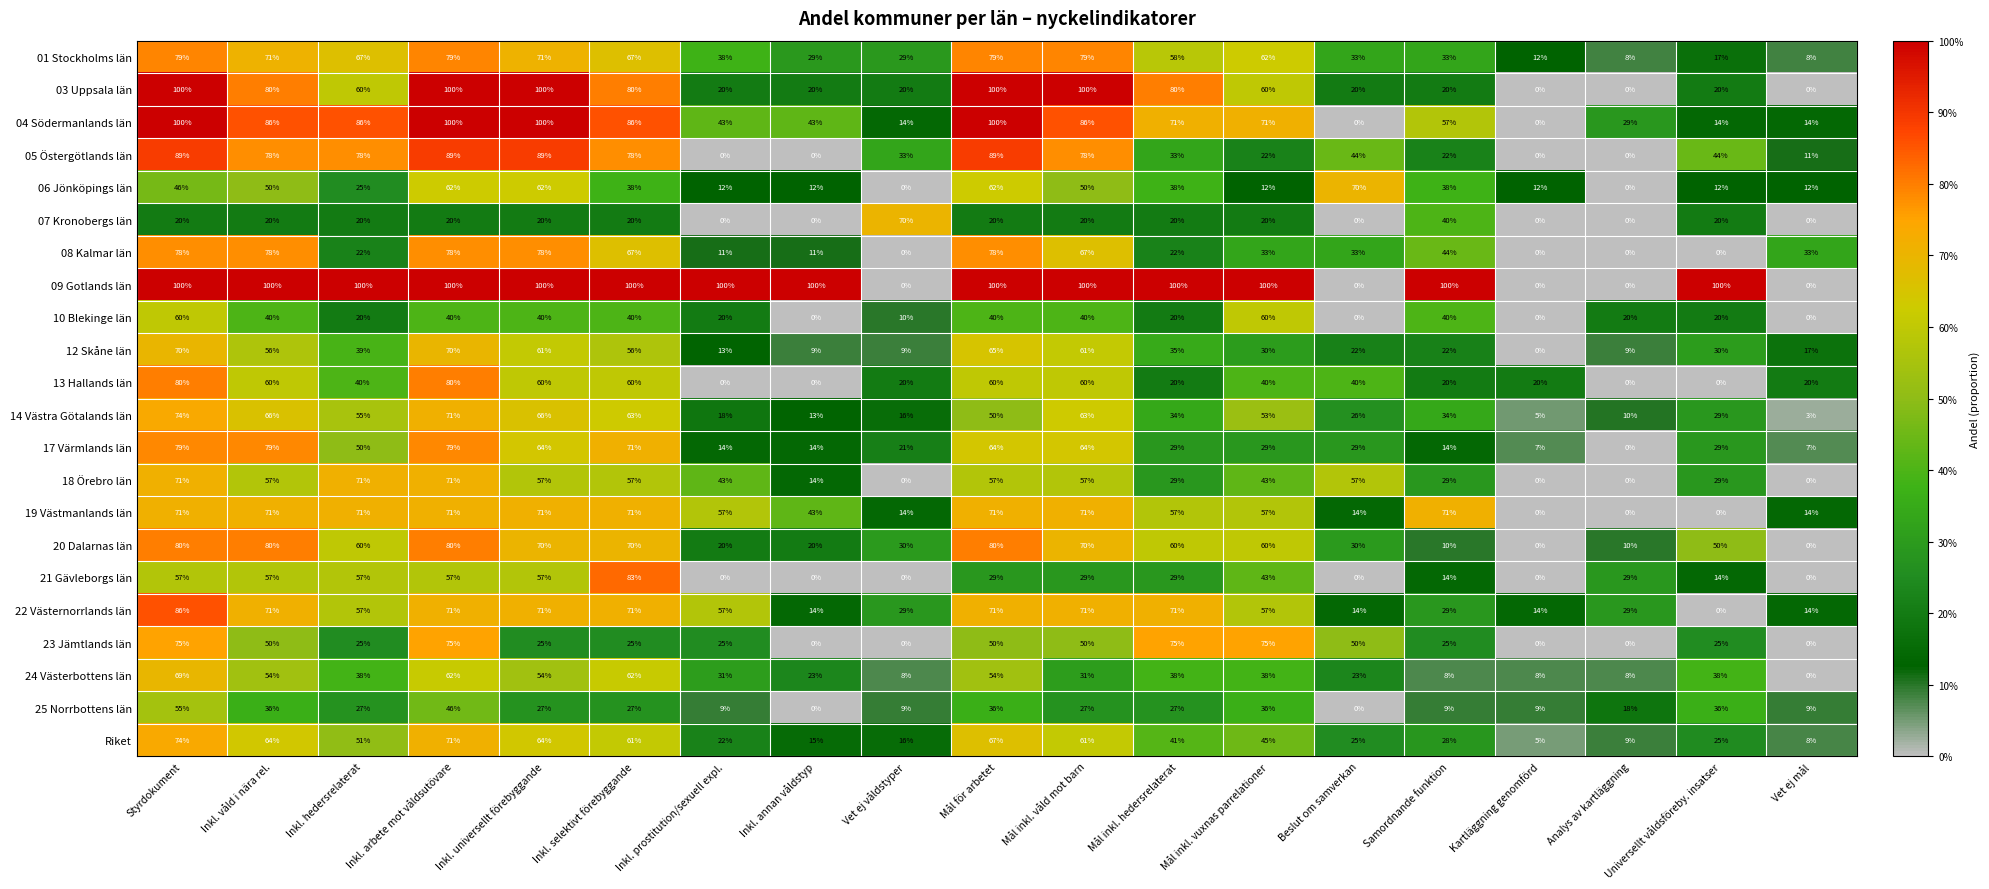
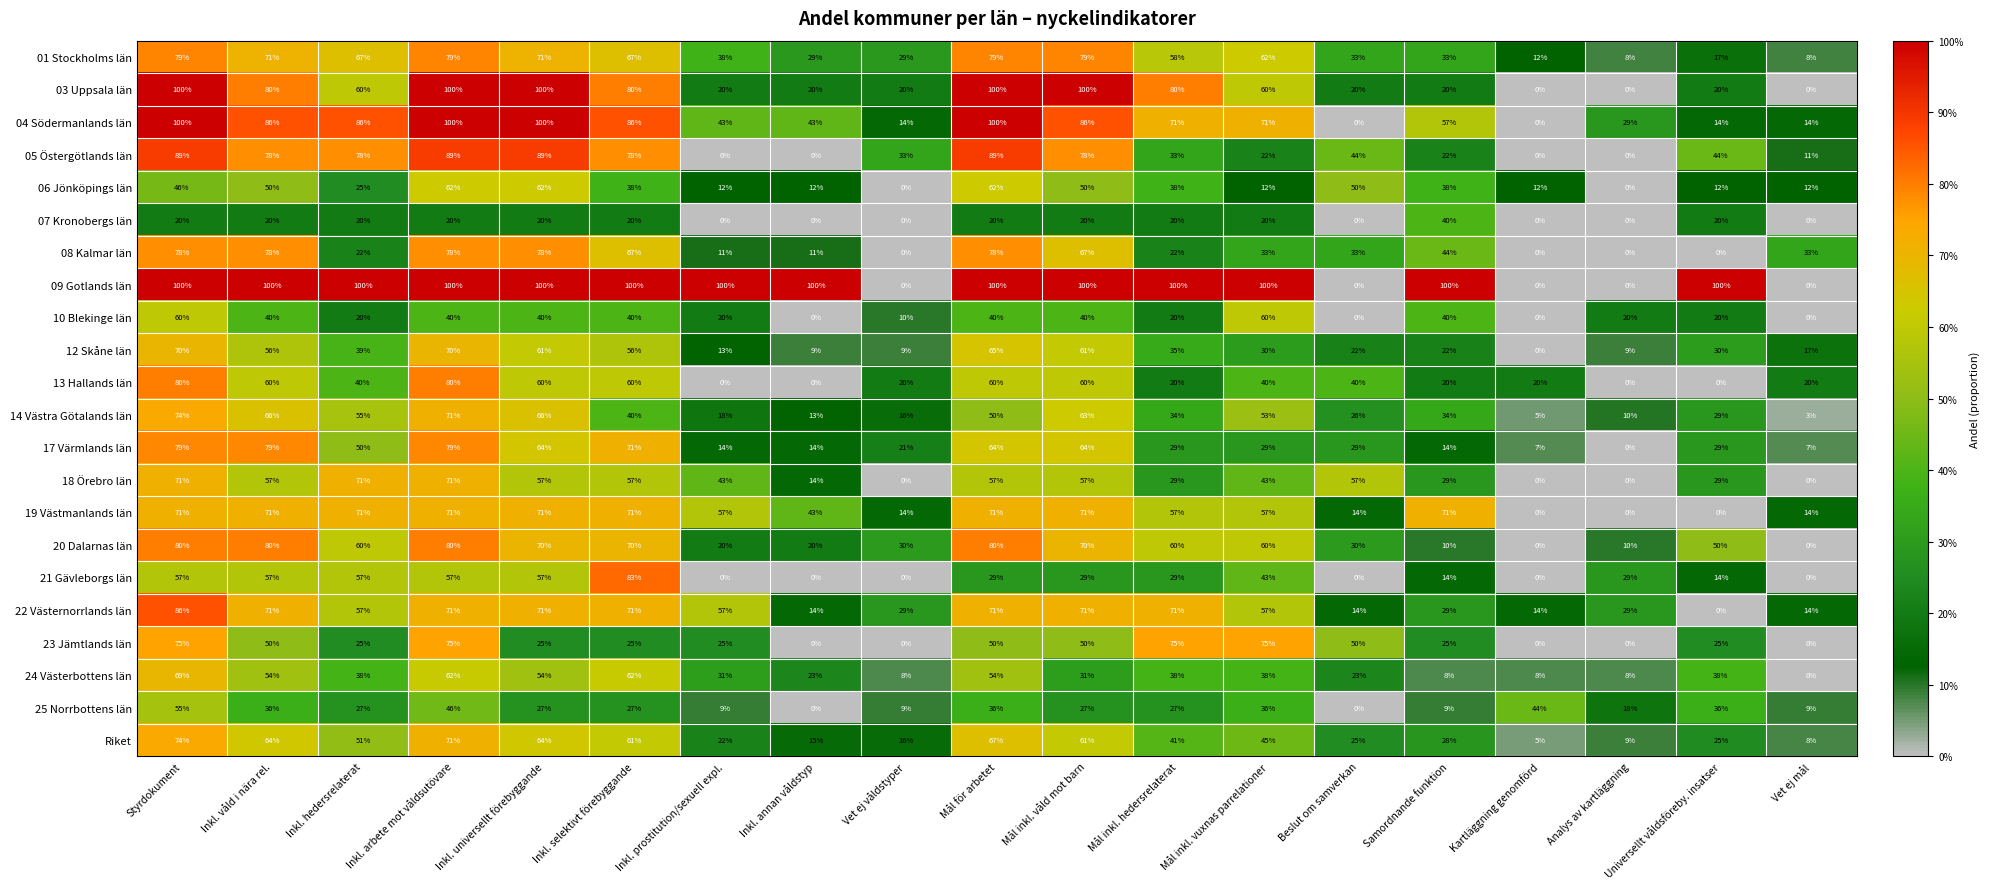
  {
    "06 Jönköpings län": {
      "Styrdokument": "46%",
      "Inkl. våld i nära rel.": "50%",
      "Inkl. hedersrelaterat": "25%",
      "Inkl. arbete mot våldsutövare": "62%",
      "Inkl. universellt förebyggande": "62%",
      "Inkl. selektivt förebyggande": "38%",
      "Inkl. prostitution/sexuell expl.": "12%",
      "Inkl. annan våldstyp": "12%",
      "Vet ej våldstyper": "0%",
      "Mål för arbetet": "62%",
      "Mål inkl. våld mot barn": "50%",
      "Mål inkl. hedersrelaterat": "38%",
      "Mål inkl. vuxnas parrelationer": "12%",
-     "Beslut om samverkan": "70%",
+     "Beslut om samverkan": "50%",
      "Samordnande funktion": "38%",
      "Kartläggning genomförd": "12%",
      "Analys av kartläggning": "0%",
      "Universellt våldsföreby. insatser": "12%",
      "Vet ej mål": "12%"
    },
    "07 Kronobergs län": {
      "Styrdokument": "20%",
      "Inkl. våld i nära rel.": "20%",
      "Inkl. hedersrelaterat": "20%",
      "Inkl. arbete mot våldsutövare": "20%",
      "Inkl. universellt förebyggande": "20%",
      "Inkl. selektivt förebyggande": "20%",
      "Inkl. prostitution/sexuell expl.": "0%",
      "Inkl. annan våldstyp": "0%",
-     "Vet ej våldstyper": "70%",
+     "Vet ej våldstyper": "0%",
      "Mål för arbetet": "20%",
      "Mål inkl. våld mot barn": "20%",
      "Mål inkl. hedersrelaterat": "20%",
      "Mål inkl. vuxnas parrelationer": "20%",
      "Beslut om samverkan": "0%",
      "Samordnande funktion": "40%",
      "Kartläggning genomförd": "0%",
      "Analys av kartläggning": "0%",
      "Universellt våldsföreby. insatser": "20%",
      "Vet ej mål": "0%"
    },
    "14 Västra Götalands län": {
      "Styrdokument": "74%",
      "Inkl. våld i nära rel.": "66%",
      "Inkl. hedersrelaterat": "55%",
      "Inkl. arbete mot våldsutövare": "71%",
      "Inkl. universellt förebyggande": "66%",
-     "Inkl. selektivt förebyggande": "63%",
+     "Inkl. selektivt förebyggande": "40%",
      "Inkl. prostitution/sexuell expl.": "18%",
      "Inkl. annan våldstyp": "13%",
      "Vet ej våldstyper": "16%",
      "Mål för arbetet": "50%",
      "Mål inkl. våld mot barn": "63%",
      "Mål inkl. hedersrelaterat": "34%",
      "Mål inkl. vuxnas parrelationer": "53%",
      "Beslut om samverkan": "26%",
      "Samordnande funktion": "34%",
      "Kartläggning genomförd": "5%",
      "Analys av kartläggning": "10%",
      "Universellt våldsföreby. insatser": "29%",
      "Vet ej mål": "3%"
    },
    "25 Norrbottens län": {
      "Styrdokument": "55%",
      "Inkl. våld i nära rel.": "36%",
      "Inkl. hedersrelaterat": "27%",
      "Inkl. arbete mot våldsutövare": "46%",
      "Inkl. universellt förebyggande": "27%",
      "Inkl. selektivt förebyggande": "27%",
      "Inkl. prostitution/sexuell expl.": "9%",
      "Inkl. annan våldstyp": "0%",
      "Vet ej våldstyper": "9%",
      "Mål för arbetet": "36%",
      "Mål inkl. våld mot barn": "27%",
      "Mål inkl. hedersrelaterat": "27%",
      "Mål inkl. vuxnas parrelationer": "36%",
      "Beslut om samverkan": "0%",
      "Samordnande funktion": "9%",
-     "Kartläggning genomförd": "9%",
+     "Kartläggning genomförd": "44%",
      "Analys av kartläggning": "18%",
      "Universellt våldsföreby. insatser": "36%",
      "Vet ej mål": "9%"
    }
  }
